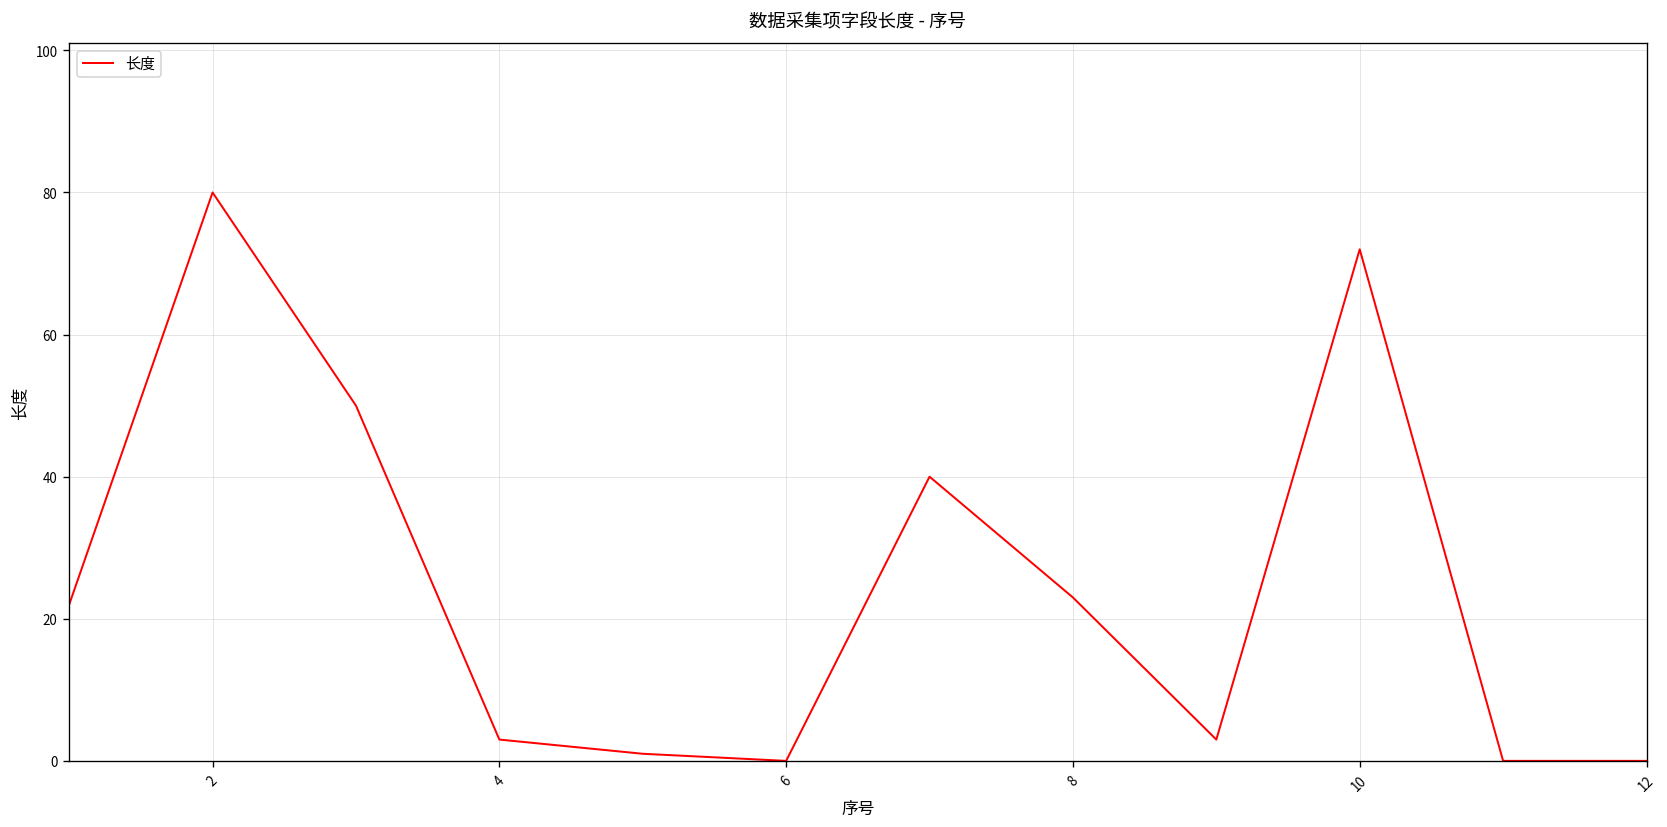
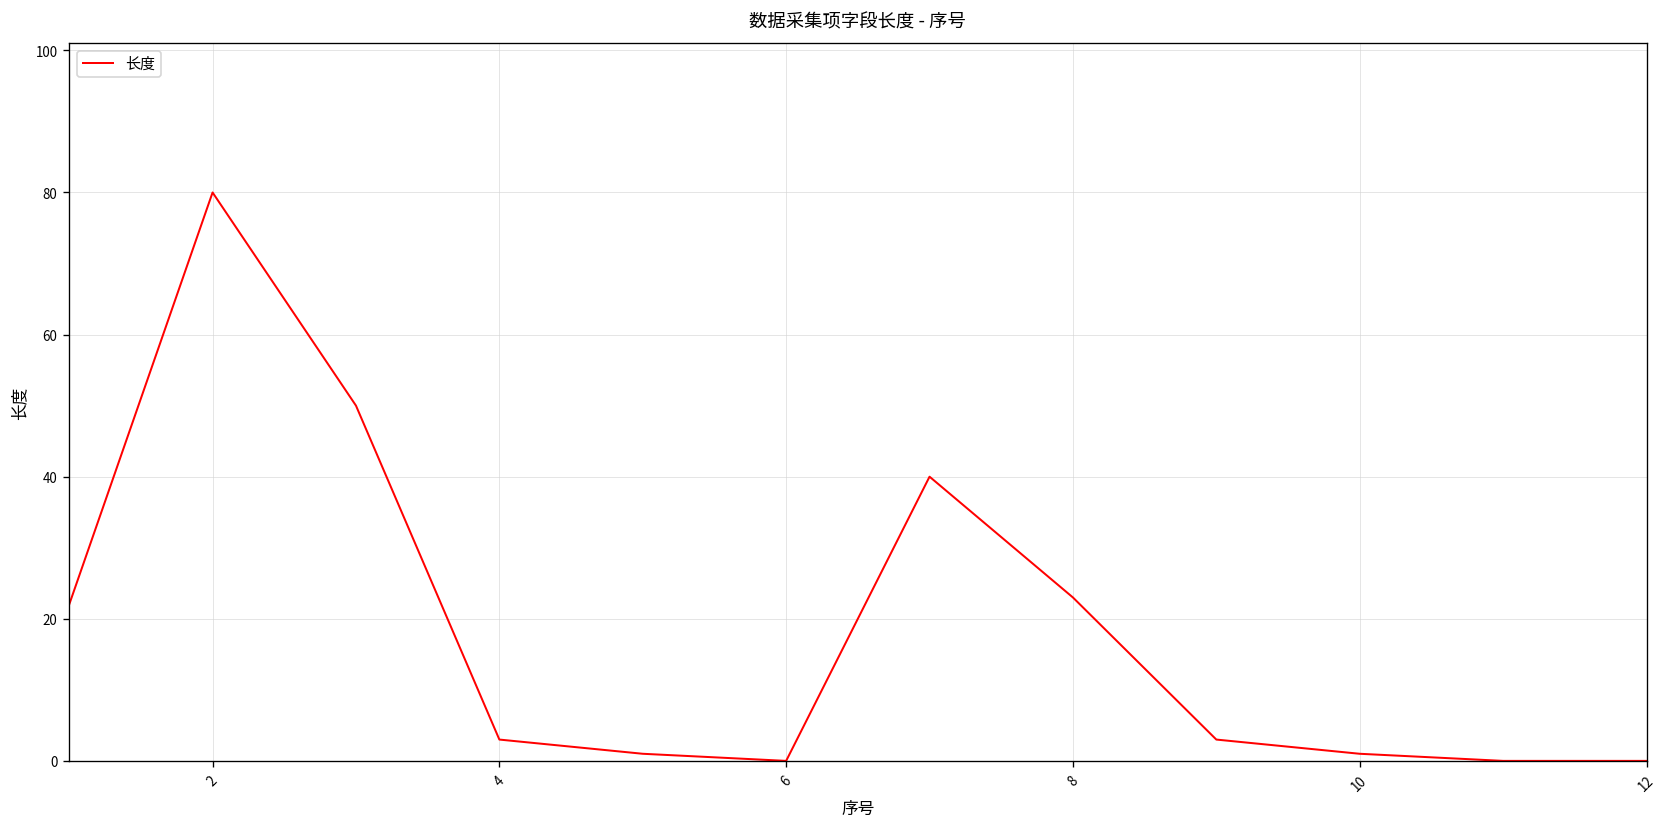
  {
    "2": 80,
    "4": 3,
    "6": 0,
    "8": 23,
-   "10": 72,
+   "10": 1,
    "12": 0
  }
